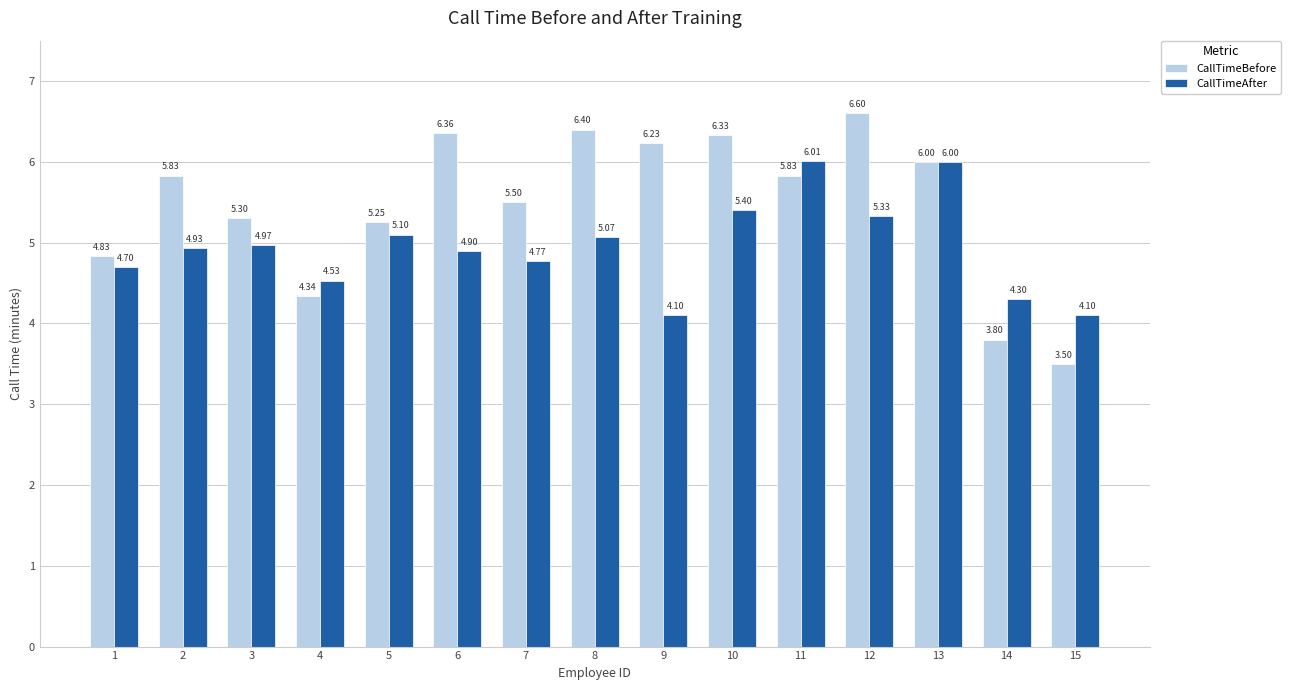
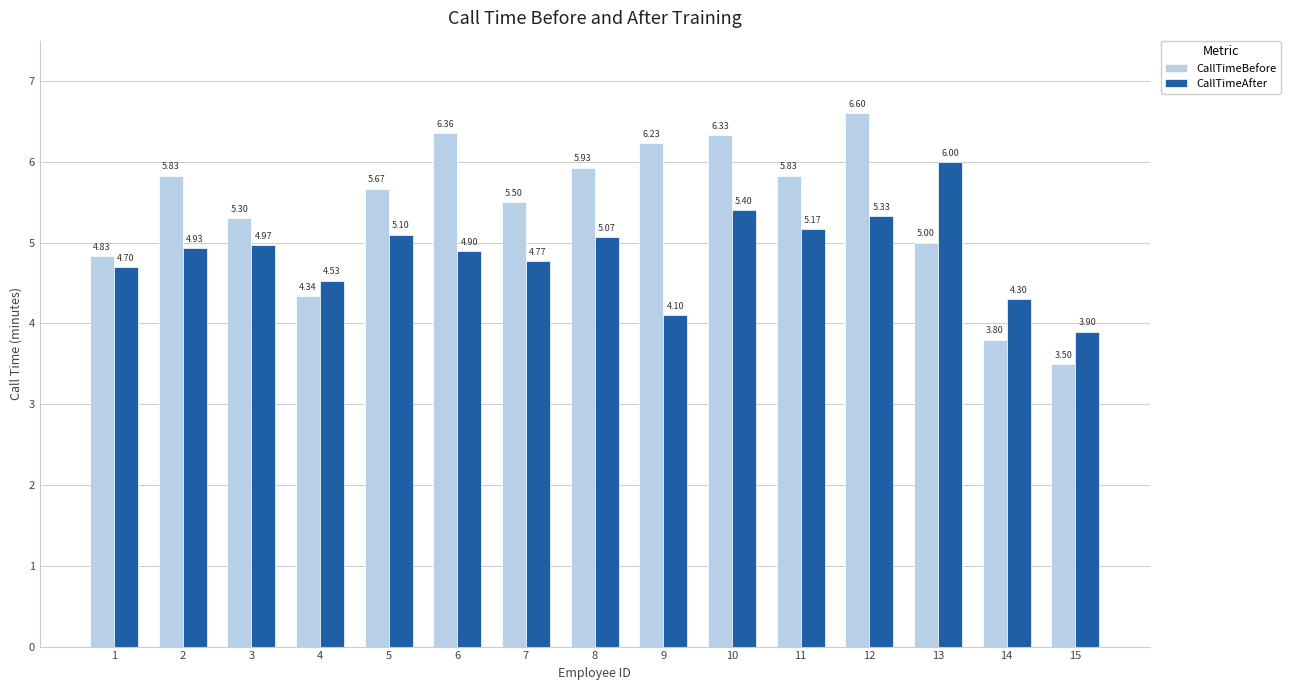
  {
    "CallTimeBefore": {
      "1": 4.83,
      "2": 5.83,
      "3": 5.30,
      "4": 4.34,
-     "5": 5.25,
+     "5": 5.67,
      "6": 6.36,
      "7": 5.50,
-     "8": 6.40,
+     "8": 5.93,
      "9": 6.23,
      "10": 6.33,
      "11": 5.83,
      "12": 6.60,
-     "13": 6.00,
+     "13": 5.00,
      "14": 3.80,
      "15": 3.50
    },
    "CallTimeAfter": {
      "1": 4.70,
      "2": 4.93,
      "3": 4.97,
      "4": 4.53,
      "5": 5.10,
      "6": 4.90,
      "7": 4.77,
      "8": 5.07,
      "9": 4.10,
      "10": 5.40,
-     "11": 6.01,
+     "11": 5.17,
      "12": 5.33,
      "13": 6.00,
      "14": 4.30,
-     "15": 4.10
+     "15": 3.90
    }
  }
